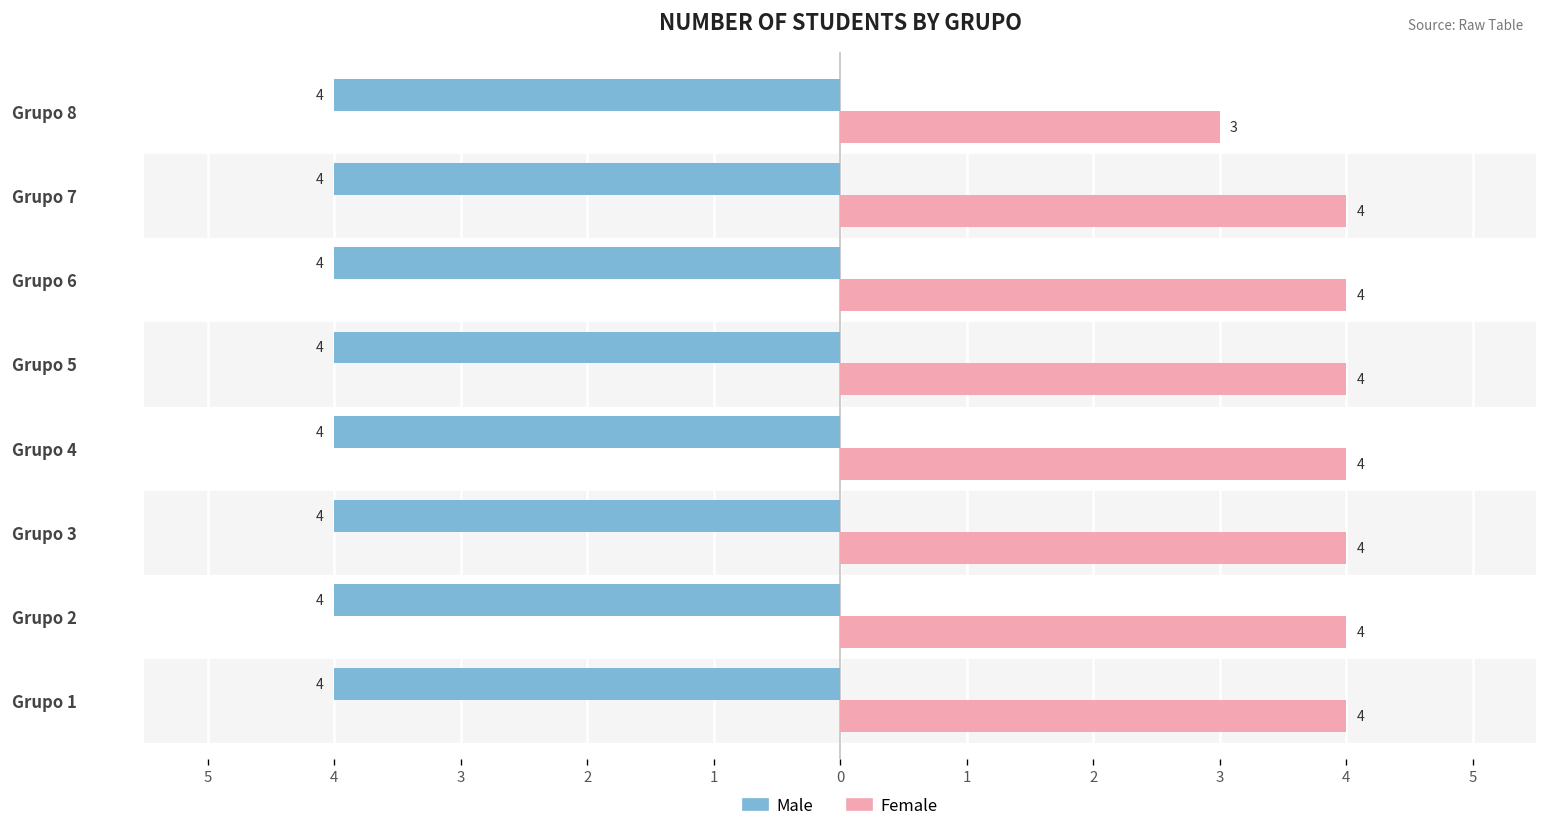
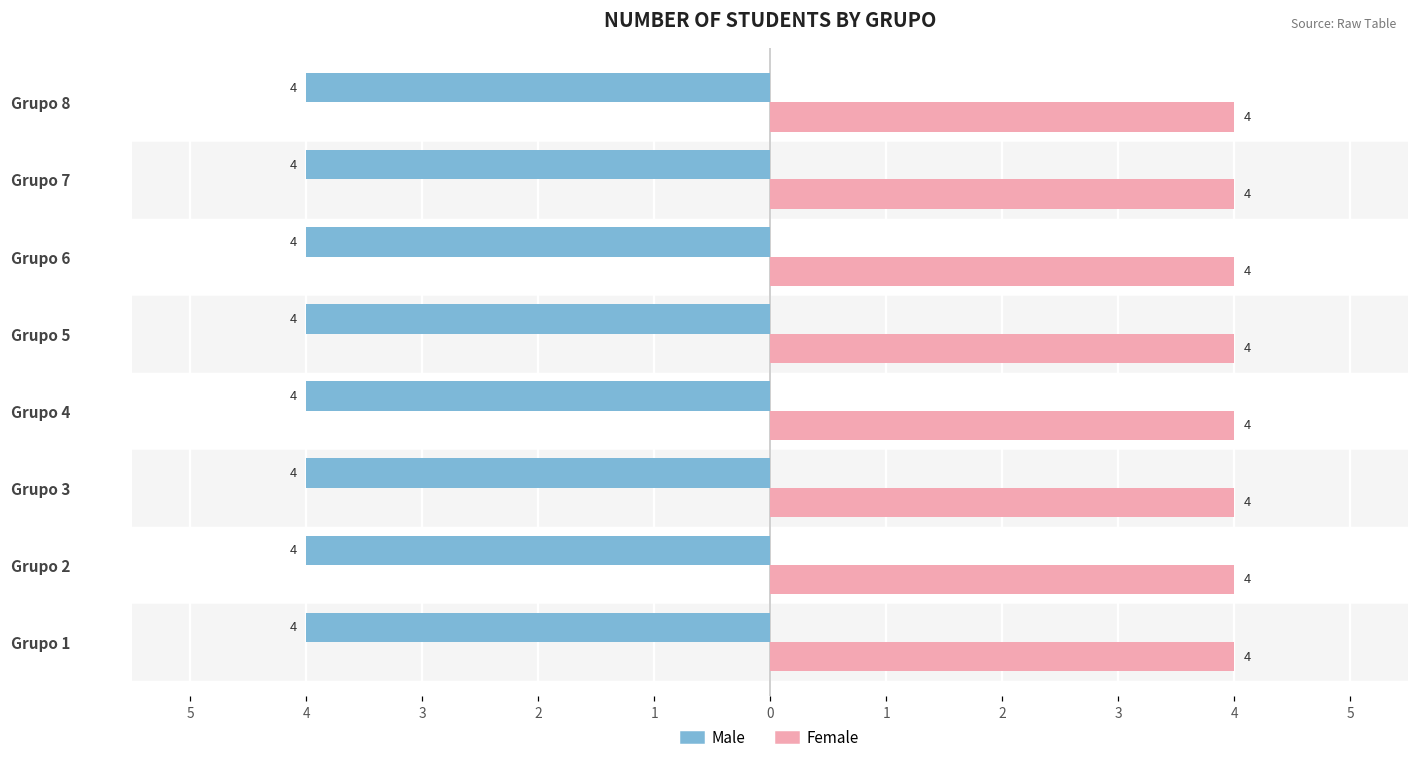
  {
    "Female": {
-     "Grupo 8": 3,
+     "Grupo 8": 4,
      "Grupo 7": 4,
      "Grupo 6": 4,
      "Grupo 5": 4,
      "Grupo 4": 4,
      "Grupo 3": 4,
      "Grupo 2": 4,
      "Grupo 1": 4
    }
  }
